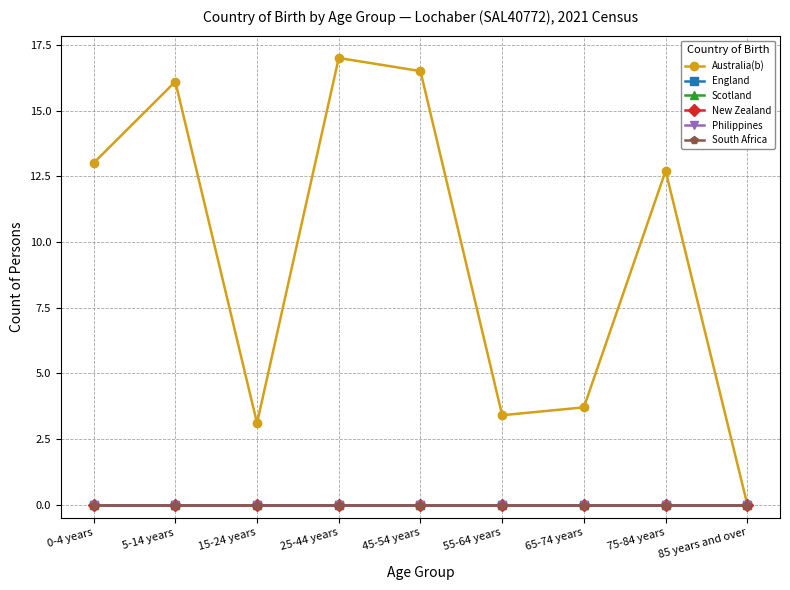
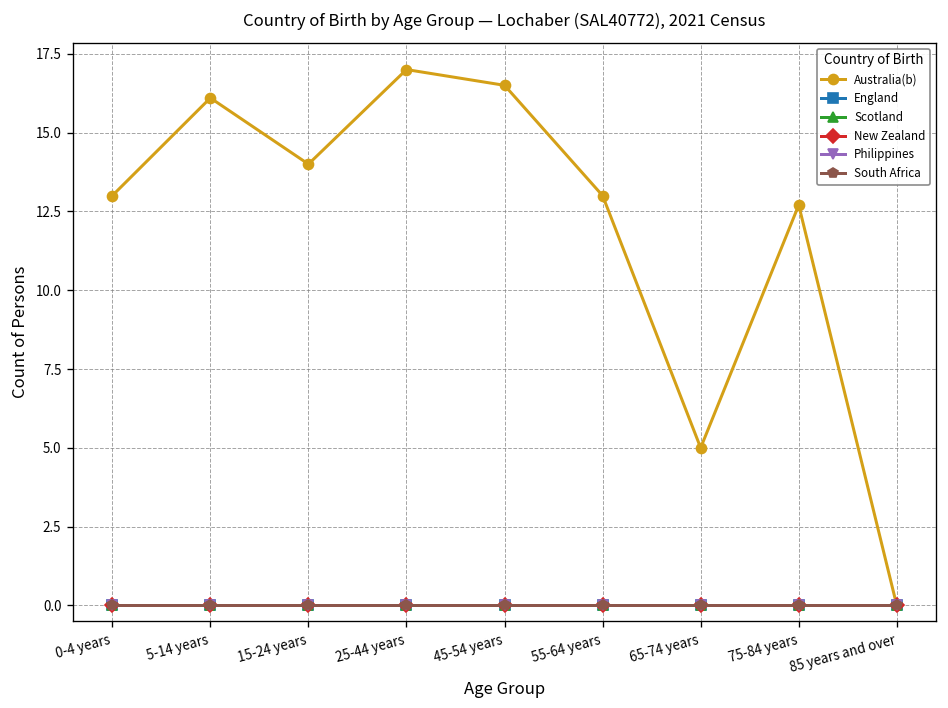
  {
    "Australia(b)": {
      "0-4 years": 13.0,
      "5-14 years": 16.1,
-     "15-24 years": 3.1,
+     "15-24 years": 14.0,
      "25-44 years": 17.0,
      "45-54 years": 16.5,
-     "55-64 years": 3.4,
-     "65-74 years": 3.7,
+     "55-64 years": 13.0,
+     "65-74 years": 5.0,
      "75-84 years": 12.7
    },
    "South Africa": {
      "0-4 years": 0.0,
      "5-14 years": 0.0,
      "15-24 years": 0.0,
      "25-44 years": 0.0,
      "45-54 years": 0.0,
      "55-64 years": 0.0,
      "65-74 years": 0.0,
      "75-84 years": 0.0
    }
  }
